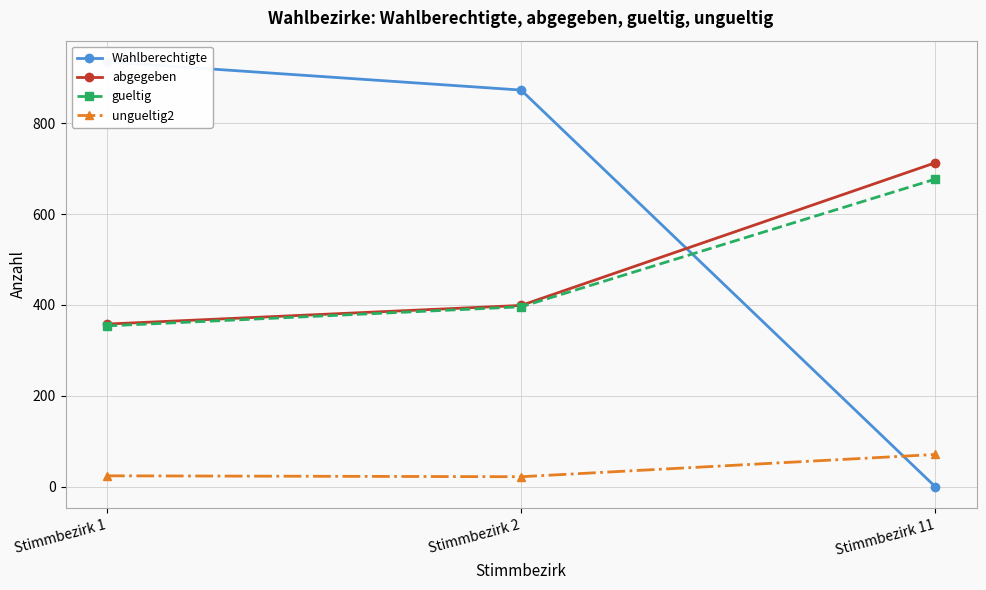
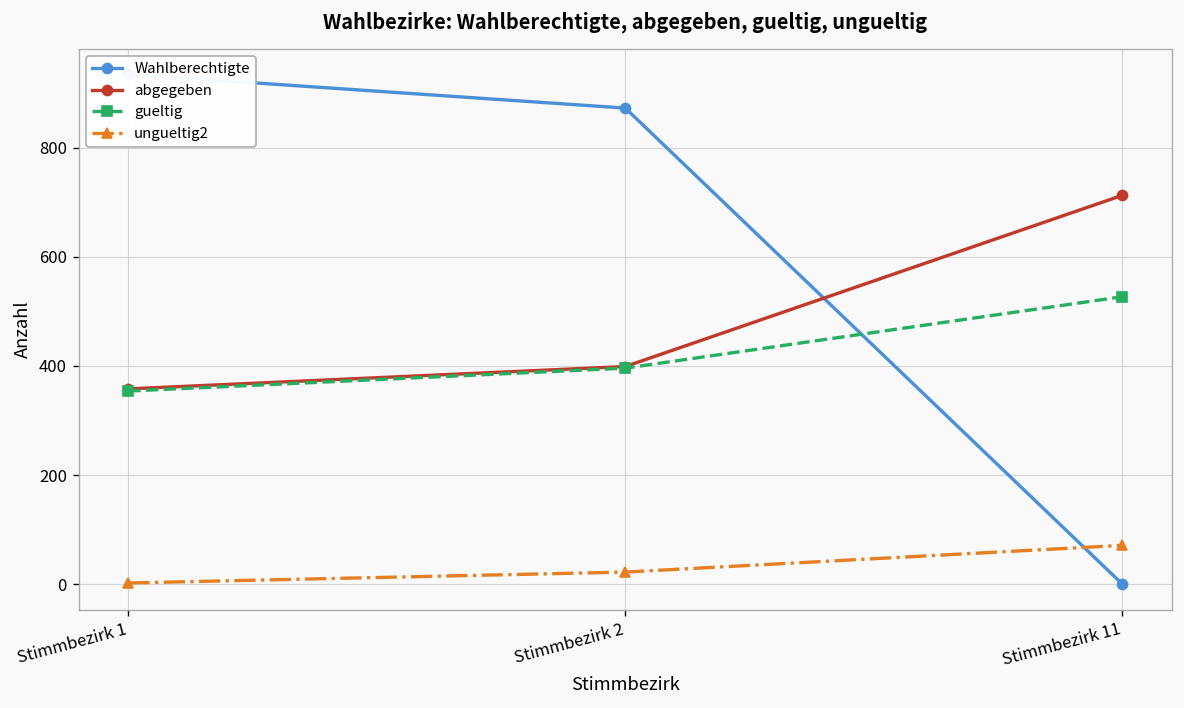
  {
    "Wahlberechtigte": {
      "Stimmbezirk 2": 870,
      "Stimmbezirk 11": 0
    },
    "abgegeben": {
      "Stimmbezirk 11": 710
    },
    "gueltig": {
-     "Stimmbezirk 11": 680
+     "Stimmbezirk 11": 530
    },
    "ungueltig2": {
-     "Stimmbezirk 1": 20,
+     "Stimmbezirk 1": 0,
      "Stimmbezirk 2": 20,
      "Stimmbezirk 11": 70
    }
  }
